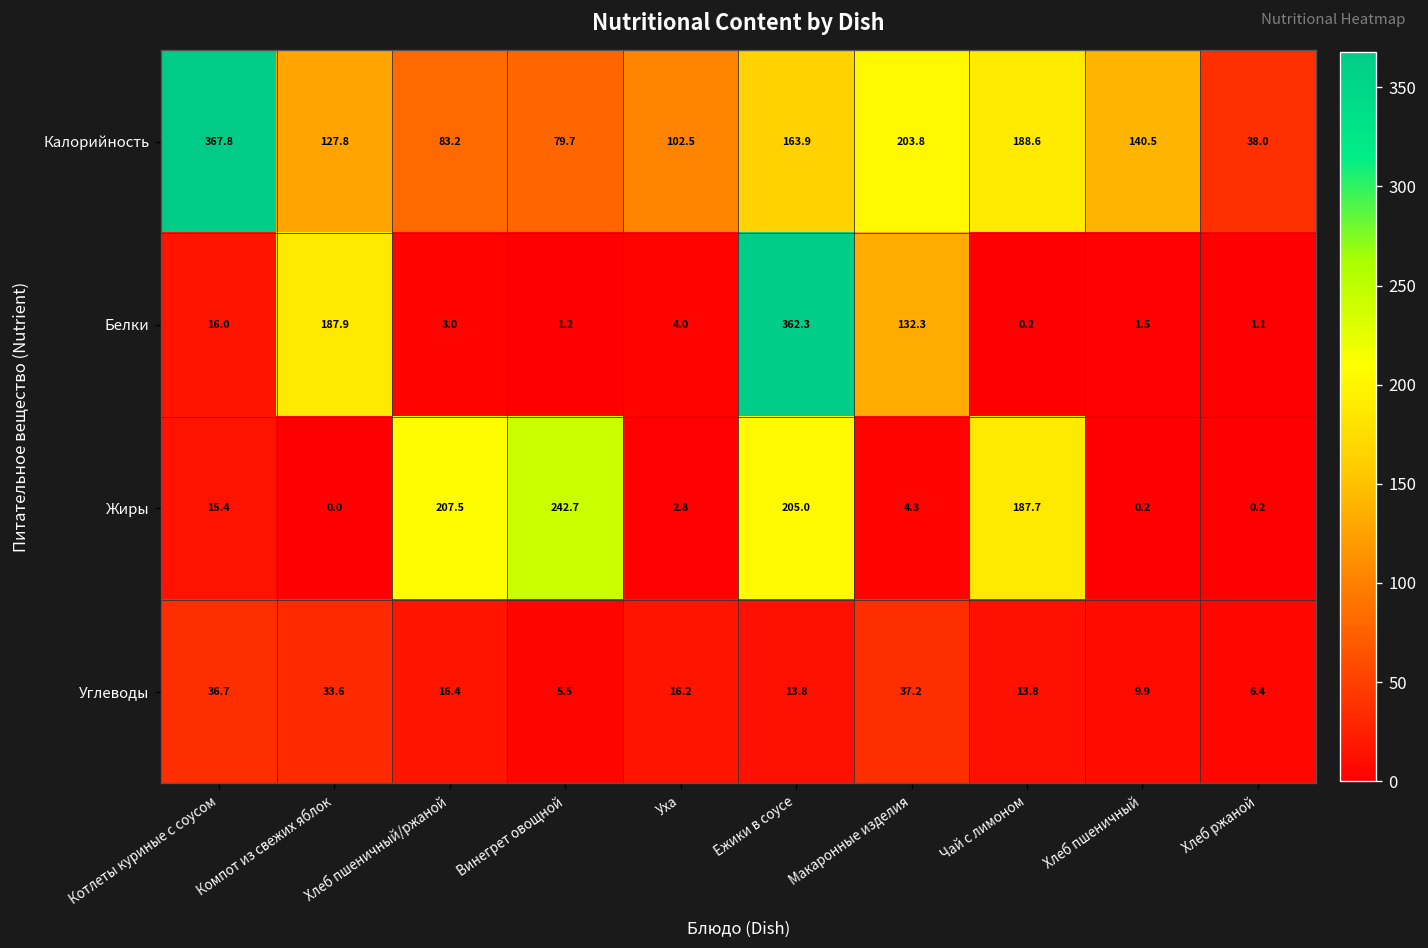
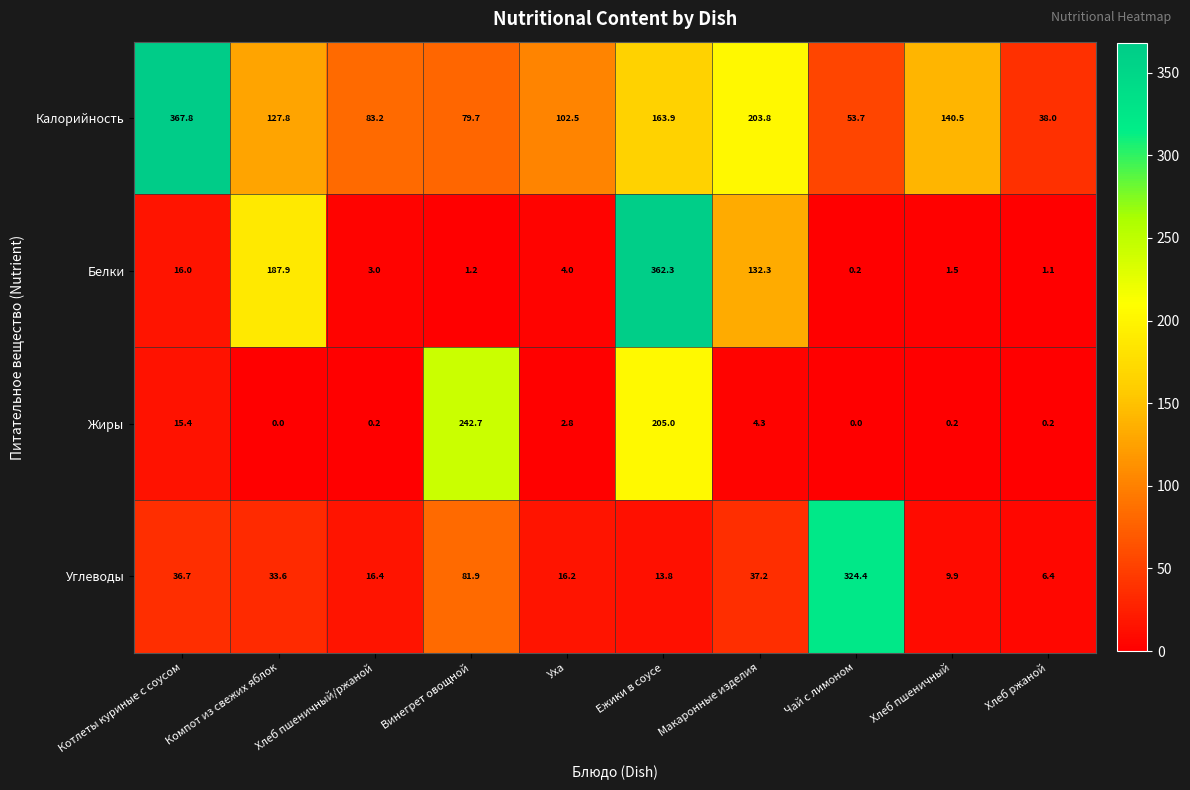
  {
    "Калорийность": {
      "Котлеты куриные с соусом": 367.8,
      "Компот из свежих яблок": 127.8,
      "Хлеб пшеничный/ржаной": 83.2,
      "Винегрет овощной": 79.7,
      "Уха": 102.5,
      "Ежики в соусе": 163.9,
      "Макаронные изделия": 203.8,
-     "Чай с лимоном": 188.6,
+     "Чай с лимоном": 53.7,
      "Хлеб пшеничный": 140.5,
      "Хлеб ржаной": 38.0
    },
    "Белки": {
      "Котлеты куриные с соусом": 16.0,
      "Компот из свежих яблок": 187.9,
      "Хлеб пшеничный/ржаной": 3.0,
      "Винегрет овощной": 1.2,
      "Уха": 4.0,
      "Ежики в соусе": 362.3,
      "Макаронные изделия": 132.3,
      "Чай с лимоном": 0.2,
      "Хлеб пшеничный": 1.5,
      "Хлеб ржаной": 1.1
    },
    "Жиры": {
      "Котлеты куриные с соусом": 15.4,
      "Компот из свежих яблок": 0.0,
-     "Хлеб пшеничный/ржаной": 207.5,
+     "Хлеб пшеничный/ржаной": 0.2,
      "Винегрет овощной": 242.7,
      "Уха": 2.8,
      "Ежики в соусе": 205.0,
      "Макаронные изделия": 4.3,
-     "Чай с лимоном": 187.7,
+     "Чай с лимоном": 0.0,
      "Хлеб пшеничный": 0.2,
      "Хлеб ржаной": 0.2
    },
    "Углеводы": {
      "Котлеты куриные с соусом": 36.7,
      "Компот из свежих яблок": 33.6,
      "Хлеб пшеничный/ржаной": 16.4,
-     "Винегрет овощной": 5.5,
+     "Винегрет овощной": 81.9,
      "Уха": 16.2,
      "Ежики в соусе": 13.8,
      "Макаронные изделия": 37.2,
-     "Чай с лимоном": 13.8,
+     "Чай с лимоном": 324.4,
      "Хлеб пшеничный": 9.9,
      "Хлеб ржаной": 6.4
    }
  }
